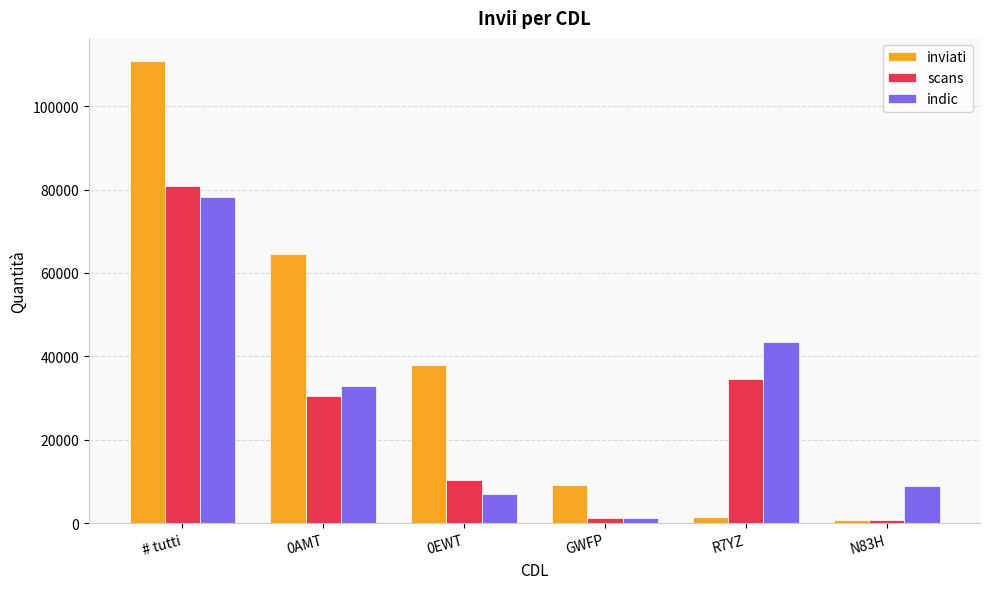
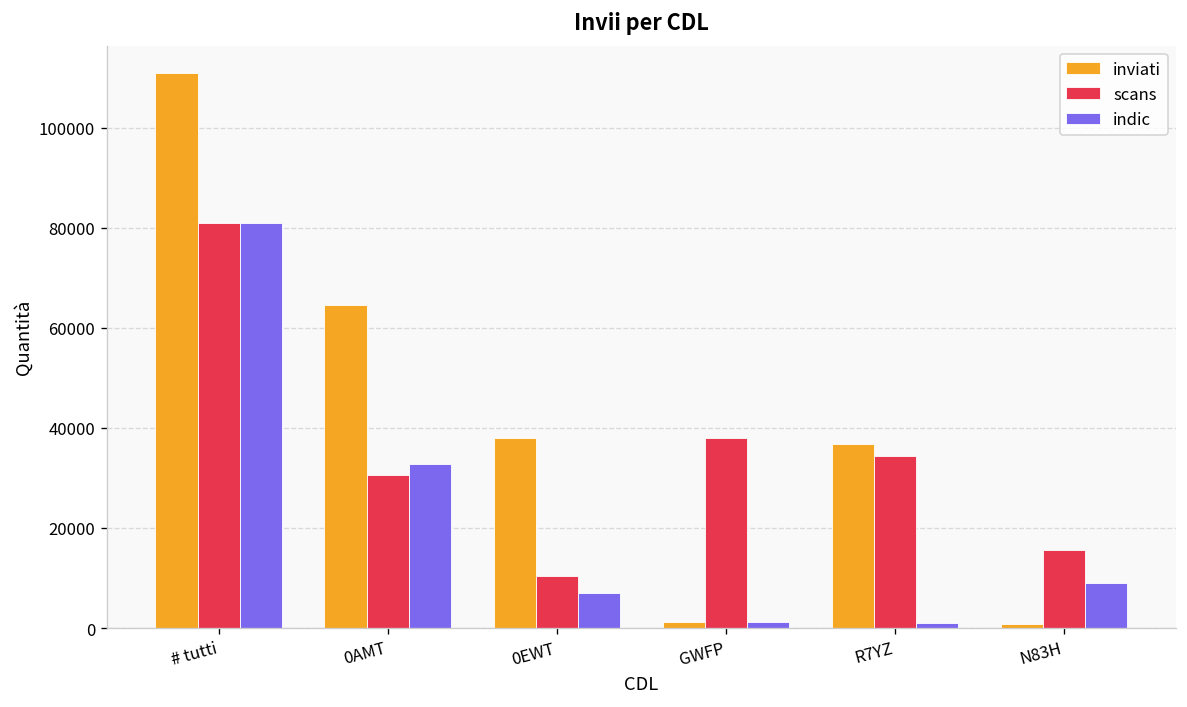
  {
    "inviati": {
      "# tutti": 111000,
      "0AMT": 65000,
      "0EWT": 38000,
-     "GWFP": 9000,
-     "R7YZ": 2000,
+     "GWFP": 1000,
+     "R7YZ": 37000,
      "N83H": 1000
    },
    "scans": {
      "# tutti": 81000,
      "0AMT": 31000,
      "0EWT": 10000,
-     "GWFP": 1000,
+     "GWFP": 38000,
      "R7YZ": 34000,
-     "N83H": 1000
+     "N83H": 15000
    },
    "indic": {
-     "# tutti": 78000,
+     "# tutti": 81000,
      "0AMT": 33000,
      "0EWT": 7000,
      "GWFP": 1000,
-     "R7YZ": 43000,
+     "R7YZ": 1000,
      "N83H": 9000
    }
  }
